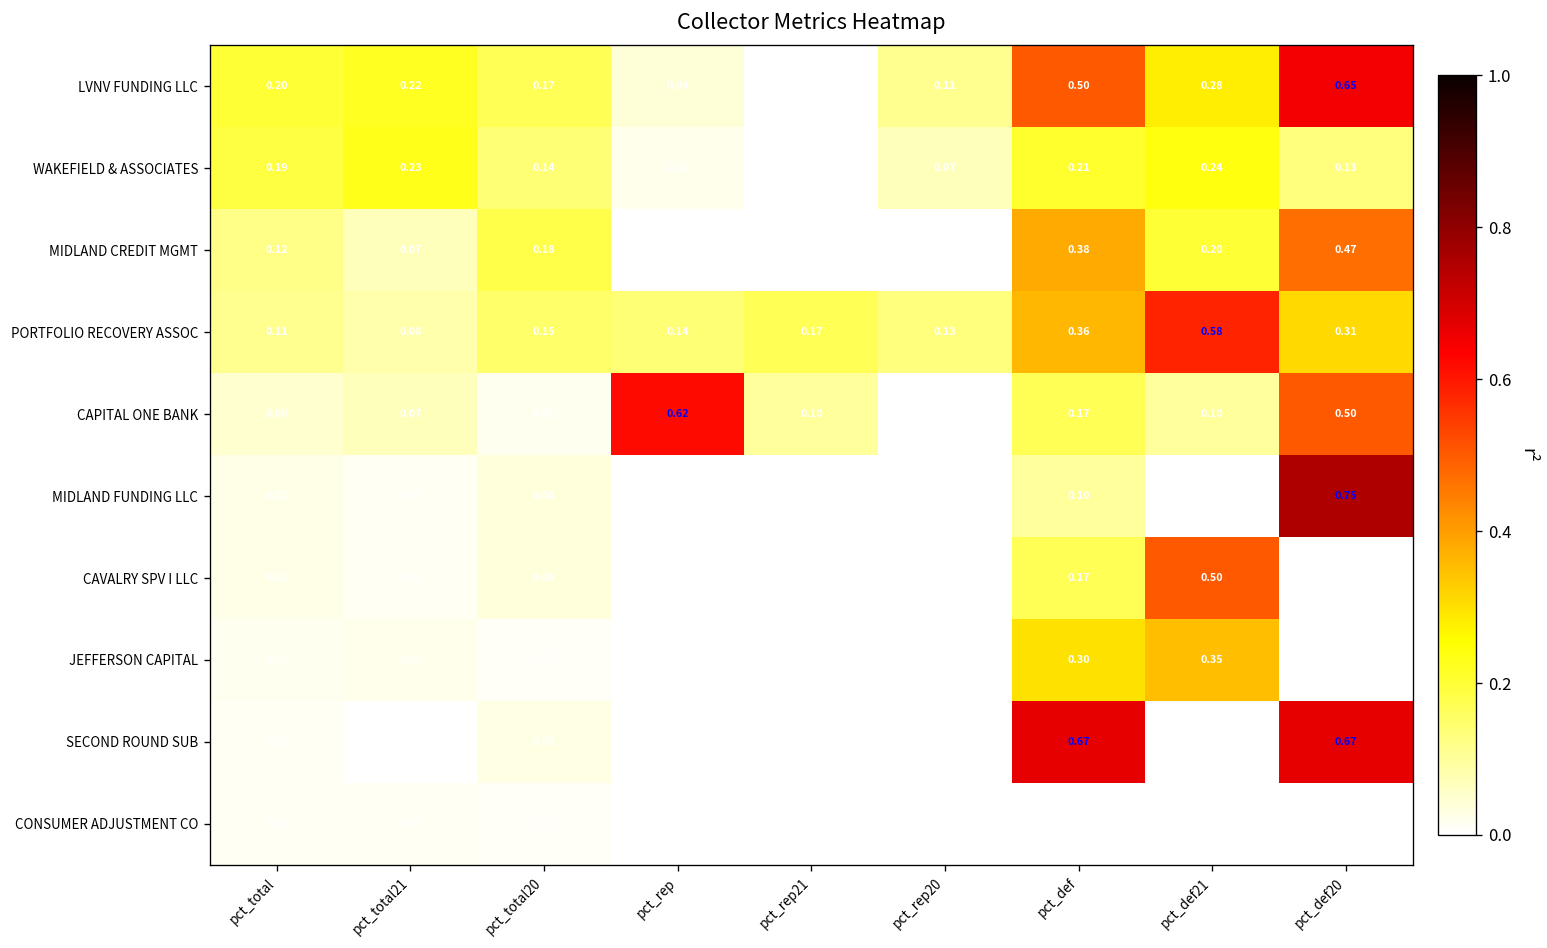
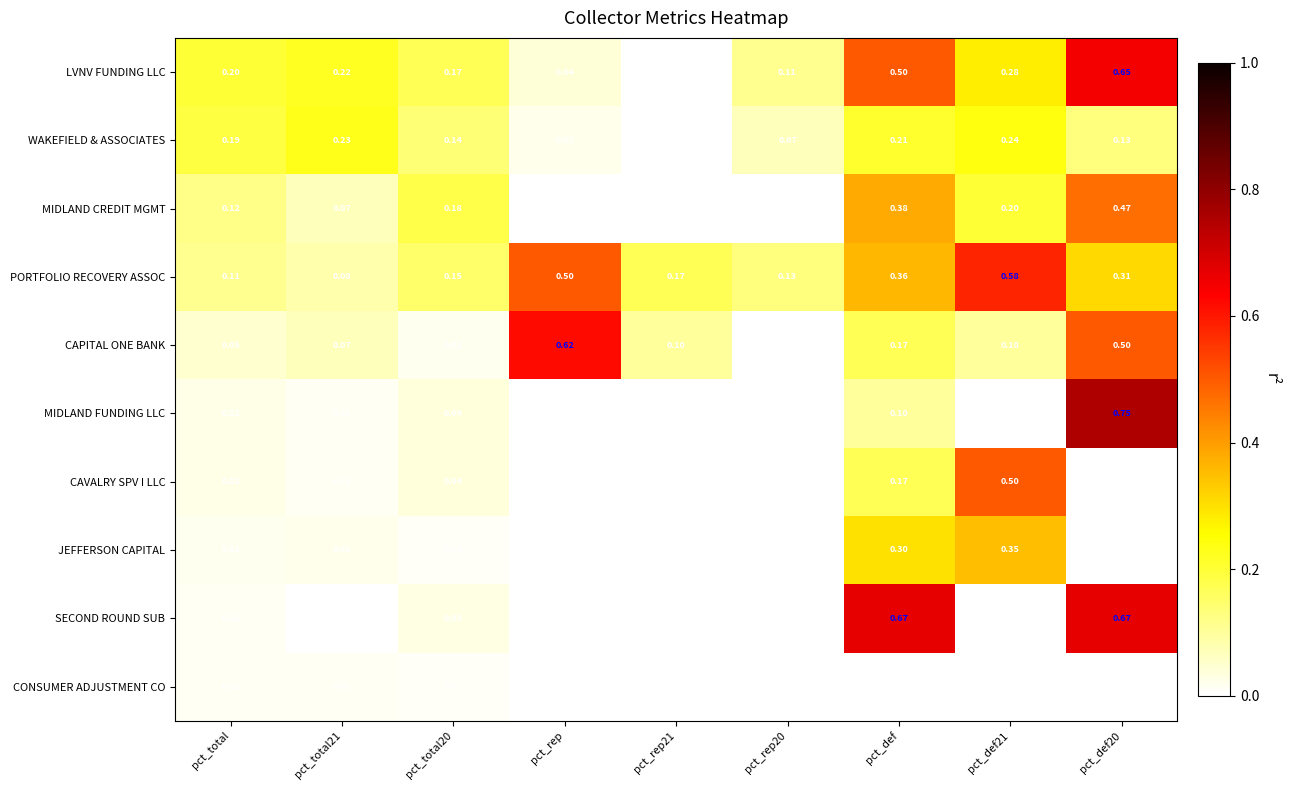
  {
    "LVNV FUNDING LLC": {
      "pct_total": 0.20,
      "pct_total21": 0.22,
      "pct_total20": 0.17,
      "pct_rep20": 0.11,
      "pct_def": 0.50,
      "pct_def21": 0.28,
      "pct_def20": 0.65
    },
    "WAKEFIELD & ASSOCIATES": {
      "pct_total": 0.19,
      "pct_total21": 0.23,
      "pct_total20": 0.14,
      "pct_rep20": 0.07,
      "pct_def": 0.21,
      "pct_def21": 0.24,
      "pct_def20": 0.13
    },
    "MIDLAND CREDIT MGMT": {
      "pct_total": 0.12,
      "pct_total21": 0.07,
      "pct_total20": 0.18,
      "pct_def": 0.38,
      "pct_def21": 0.20,
      "pct_def20": 0.47
    },
    "PORTFOLIO RECOVERY ASSOC": {
      "pct_total": 0.11,
      "pct_total21": 0.08,
      "pct_total20": 0.15,
-     "pct_rep": 0.14,
+     "pct_rep": 0.50,
      "pct_rep21": 0.17,
      "pct_rep20": 0.13,
      "pct_def": 0.36,
      "pct_def21": 0.58,
      "pct_def20": 0.31
    },
    "CAPITAL ONE BANK": {
      "pct_total": 0.05,
      "pct_total21": 0.07,
      "pct_rep": 0.62,
      "pct_rep21": 0.10,
      "pct_def": 0.17,
      "pct_def21": 0.10,
      "pct_def20": 0.50
    },
    "MIDLAND FUNDING LLC": {
      "pct_def": 0.10,
      "pct_def20": 0.75
    },
    "CAVALRY SPV I LLC": {
      "pct_def": 0.17,
      "pct_def21": 0.50
    },
    "JEFFERSON CAPITAL": {
      "pct_def": 0.30,
      "pct_def21": 0.35
    },
    "SECOND ROUND SUB": {
      "pct_def": 0.67,
      "pct_def20": 0.67
    }
  }
